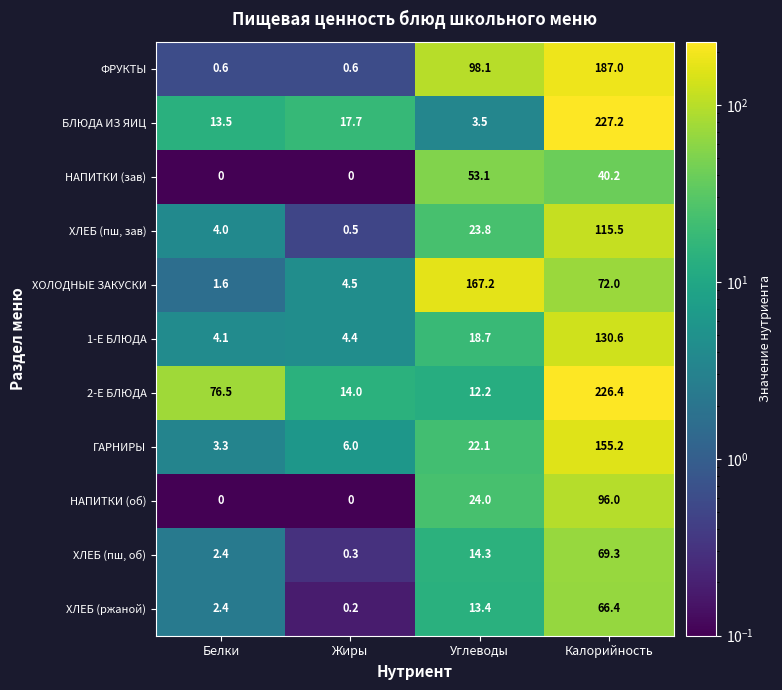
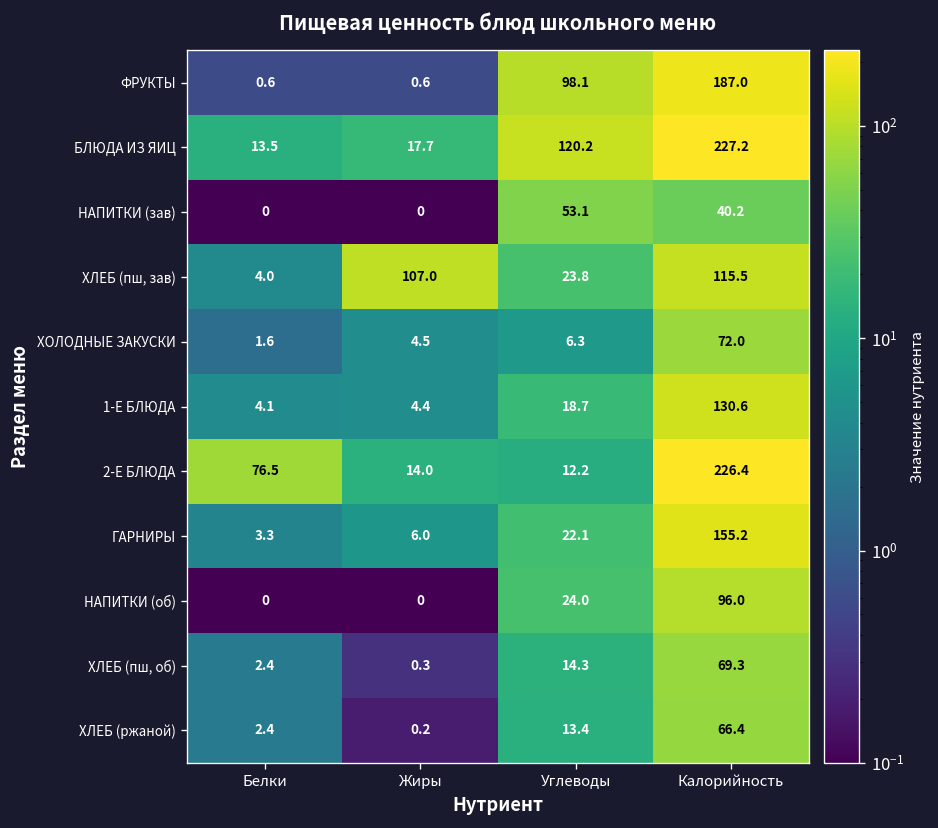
  {
    "ФРУКТЫ": {
      "Белки": 0.6,
      "Жиры": 0.6,
      "Углеводы": 98.1,
      "Калорийность": 187.0
    },
    "БЛЮДА ИЗ ЯИЦ": {
      "Белки": 13.5,
      "Жиры": 17.7,
-     "Углеводы": 3.5,
+     "Углеводы": 120.2,
      "Калорийность": 227.2
    },
    "НАПИТКИ (зав)": {
      "Белки": 0,
      "Жиры": 0,
      "Углеводы": 53.1,
      "Калорийность": 40.2
    },
    "ХЛЕБ (пш, зав)": {
      "Белки": 4.0,
-     "Жиры": 0.5,
+     "Жиры": 107.0,
      "Углеводы": 23.8,
      "Калорийность": 115.5
    },
    "ХОЛОДНЫЕ ЗАКУСКИ": {
      "Белки": 1.6,
      "Жиры": 4.5,
-     "Углеводы": 167.2,
+     "Углеводы": 6.3,
      "Калорийность": 72.0
    },
    "1-Е БЛЮДА": {
      "Белки": 4.1,
      "Жиры": 4.4,
      "Углеводы": 18.7,
      "Калорийность": 130.6
    },
    "2-Е БЛЮДА": {
      "Белки": 76.5,
      "Жиры": 14.0,
      "Углеводы": 12.2,
      "Калорийность": 226.4
    },
    "ГАРНИРЫ": {
      "Белки": 3.3,
      "Жиры": 6.0,
      "Углеводы": 22.1,
      "Калорийность": 155.2
    },
    "НАПИТКИ (об)": {
      "Белки": 0,
      "Жиры": 0,
      "Углеводы": 24.0,
      "Калорийность": 96.0
    },
    "ХЛЕБ (пш, об)": {
      "Белки": 2.4,
      "Жиры": 0.3,
      "Углеводы": 14.3,
      "Калорийность": 69.3
    },
    "ХЛЕБ (ржаной)": {
      "Белки": 2.4,
      "Жиры": 0.2,
      "Углеводы": 13.4,
      "Калорийность": 66.4
    }
  }
